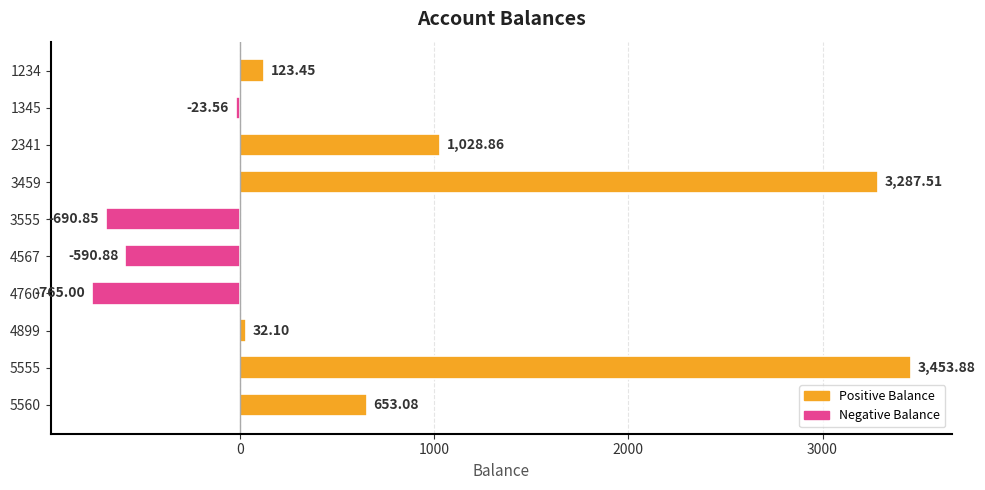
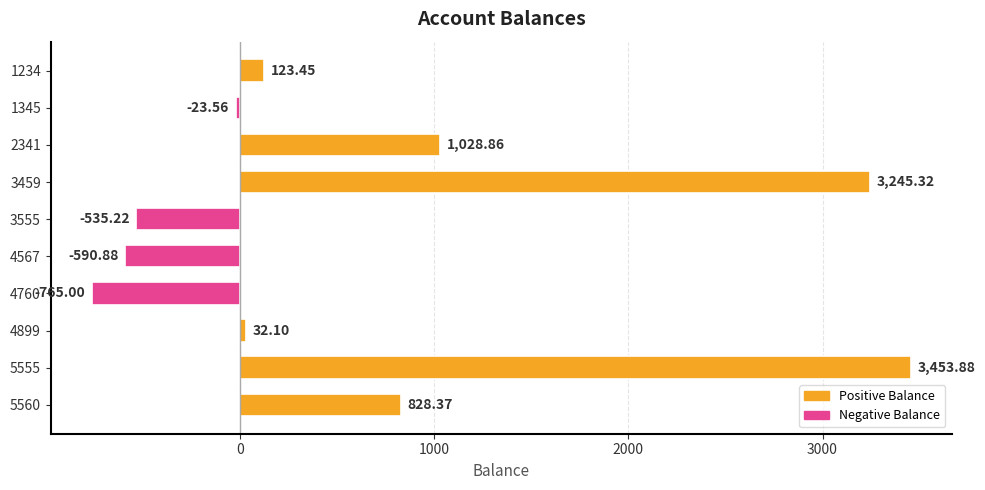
  {
    "1234": "123.45",
    "1345": "-23.56",
    "2341": "1,028.86",
-   "3459": "3,287.51",
-   "3555": "-690.85",
+   "3459": "3,245.32",
+   "3555": "-535.22",
    "4567": "-590.88",
    "4760": "-765.00",
    "4899": "32.10",
    "5555": "3,453.88",
-   "5560": "653.08"
+   "5560": "828.37"
  }
